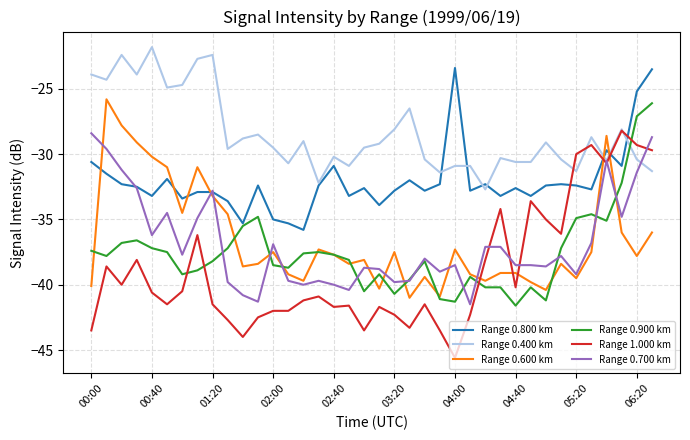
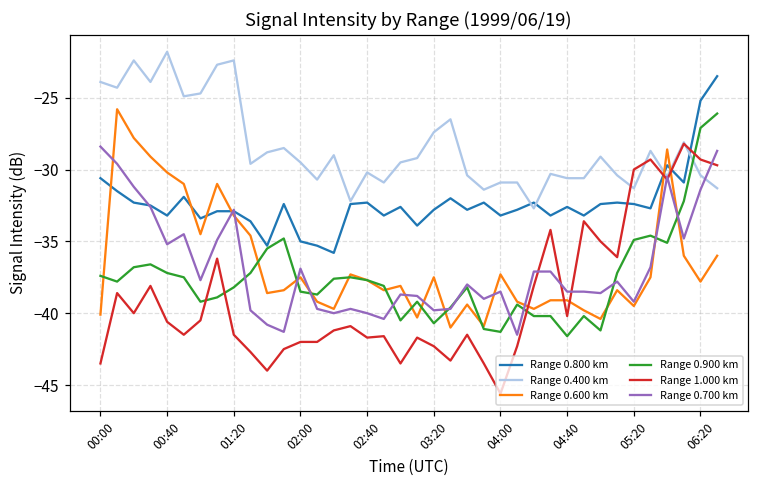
  {
    "Range 0.800 km": {
      "00:00": -30.6,
      "00:40": -33.2,
      "02:00": -35.0,
-     "02:40": -30.9,
+     "02:40": -32.3,
      "03:20": -32.8,
-     "04:00": -23.4,
+     "04:00": -33.2,
      "04:40": -32.6,
      "05:20": -32.4,
      "06:20": -25.2
    },
    "Range 0.400 km": {
      "00:00": -23.9,
      "00:40": -21.8,
      "01:20": -22.4,
      "02:00": -29.5,
      "02:40": -30.2,
-     "03:20": -28.1,
+     "03:20": -27.4,
      "04:00": -30.9,
      "04:40": -30.6,
      "05:20": -31.3,
      "06:20": -30.4
    },
    "Range 0.600 km": {
      "00:00": -40.1,
      "00:40": -30.2,
      "01:20": -33.2,
      "02:00": -37.5,
      "03:20": -37.5,
      "04:00": -37.3,
      "04:40": -39.1,
      "05:20": -39.5,
      "06:20": -37.8
    },
    "Range 0.900 km": {
      "00:00": -37.4,
      "00:40": -37.2,
      "01:20": -38.2,
      "02:00": -38.5,
      "03:20": -40.7,
      "04:00": -41.3,
      "04:40": -41.6,
      "05:20": -34.9,
      "06:20": -27.1
    },
    "Range 1.000 km": {
      "00:00": -43.5,
      "00:40": -40.6,
      "01:20": -41.5,
      "02:00": -42.0,
      "02:40": -41.7,
      "03:20": -42.3,
      "04:40": -40.2,
      "05:20": -30.0,
      "06:20": -29.3
    },
    "Range 0.700 km": {
      "00:00": -28.4,
-     "00:40": -36.2,
+     "00:40": -35.2,
      "02:00": -36.9,
      "02:40": -40.0,
      "03:20": -39.8,
      "04:00": -38.5,
      "04:40": -38.5,
      "05:20": -39.2,
      "06:20": -31.4
    }
  }
